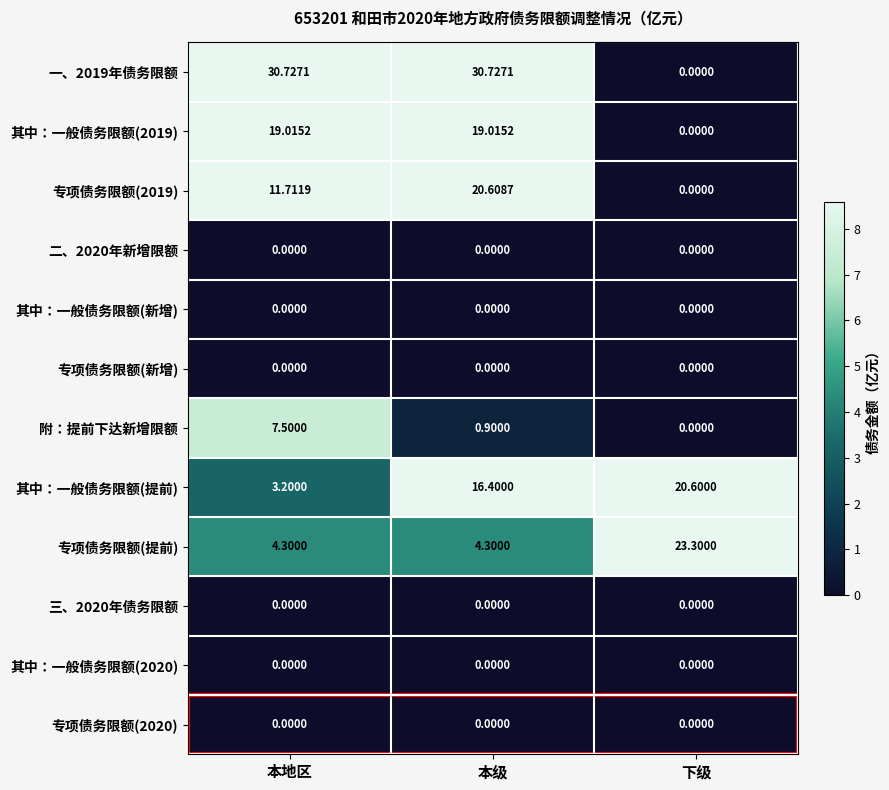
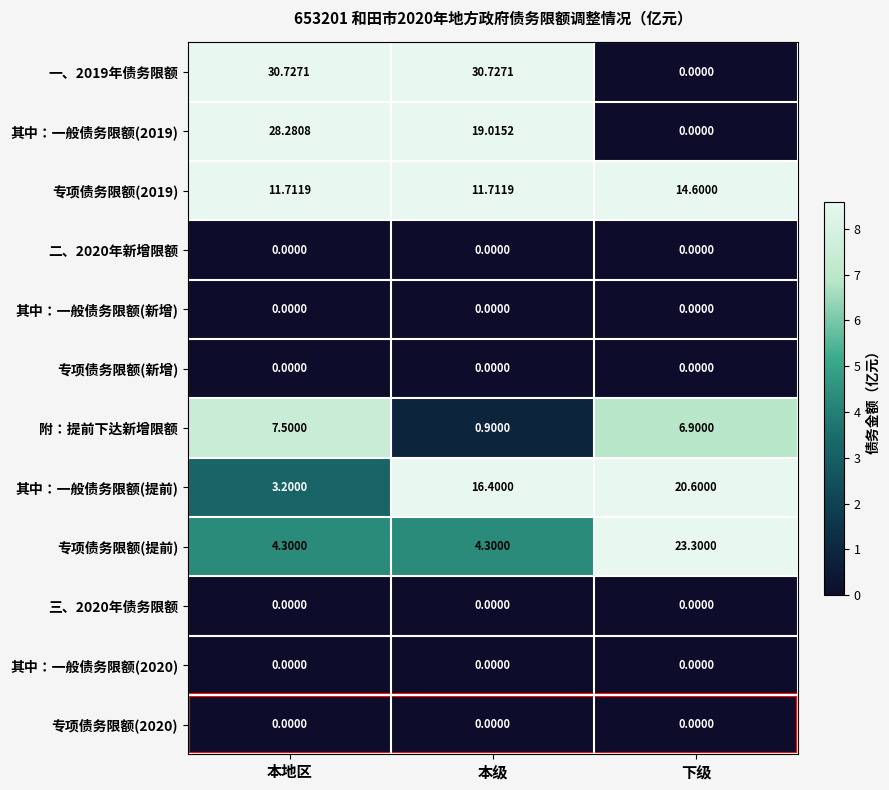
  {
    "一、2019年债务限额": {
      "本地区": 30.7271,
      "本级": 30.7271,
      "下级": 0.0000
    },
    "其中：一般债务限额(2019)": {
-     "本地区": 19.0152,
+     "本地区": 28.2808,
      "本级": 19.0152,
      "下级": 0.0000
    },
    "专项债务限额(2019)": {
      "本地区": 11.7119,
-     "本级": 20.6087,
-     "下级": 0.0000
+     "本级": 11.7119,
+     "下级": 14.6000
    },
    "二、2020年新增限额": {
      "本地区": 0.0000,
      "本级": 0.0000,
      "下级": 0.0000
    },
    "其中：一般债务限额(新增)": {
      "本地区": 0.0000,
      "本级": 0.0000,
      "下级": 0.0000
    },
    "专项债务限额(新增)": {
      "本地区": 0.0000,
      "本级": 0.0000,
      "下级": 0.0000
    },
    "附：提前下达新增限额": {
      "本地区": 7.5000,
      "本级": 0.9000,
-     "下级": 0.0000
+     "下级": 6.9000
    },
    "其中：一般债务限额(提前)": {
      "本地区": 3.2000,
      "本级": 16.4000,
      "下级": 20.6000
    },
    "专项债务限额(提前)": {
      "本地区": 4.3000,
      "本级": 4.3000,
      "下级": 23.3000
    },
    "三、2020年债务限额": {
      "本地区": 0.0000,
      "本级": 0.0000,
      "下级": 0.0000
    },
    "其中：一般债务限额(2020)": {
      "本地区": 0.0000,
      "本级": 0.0000,
      "下级": 0.0000
    },
    "专项债务限额(2020)": {
      "本地区": 0.0000,
      "本级": 0.0000,
      "下级": 0.0000
    }
  }
